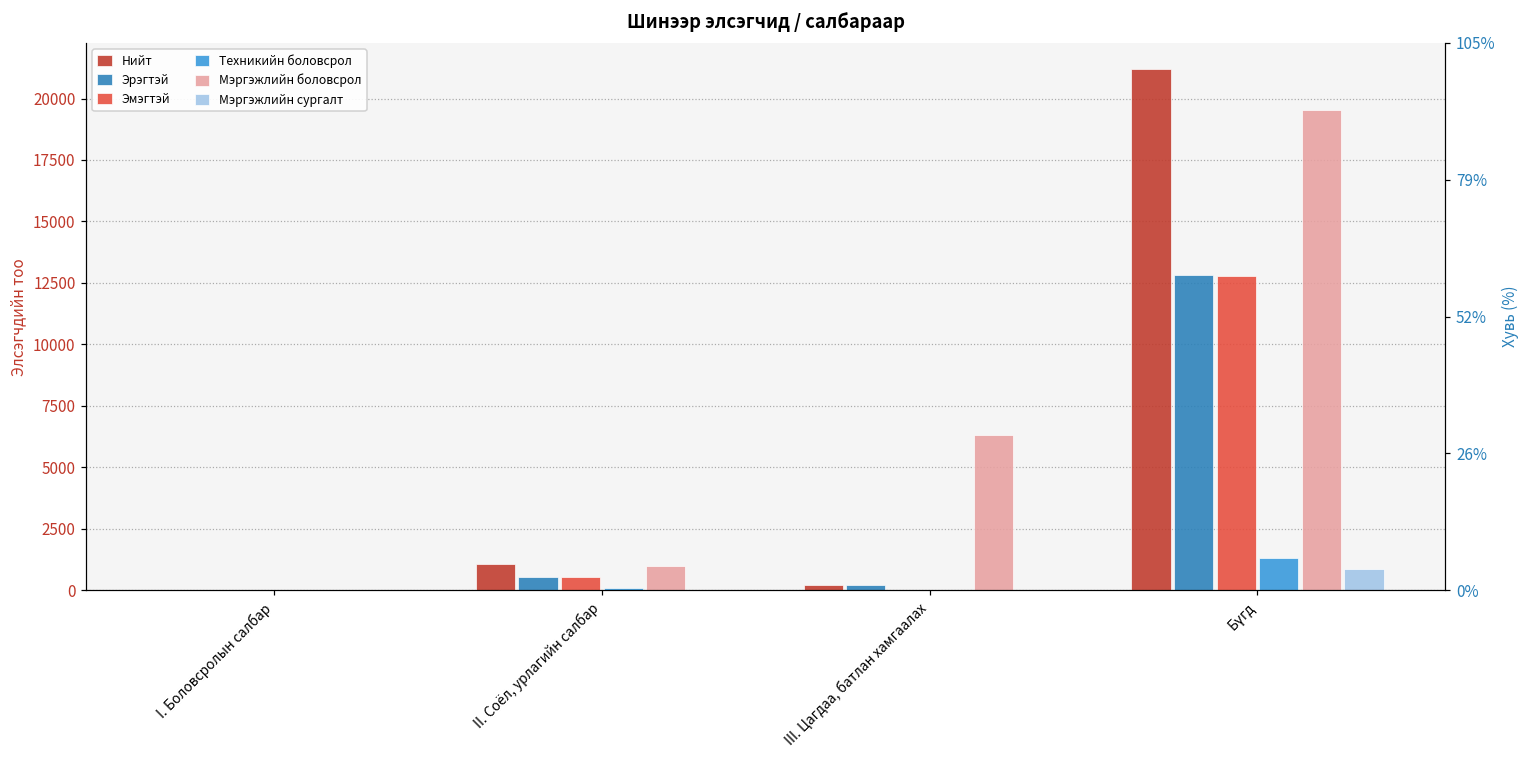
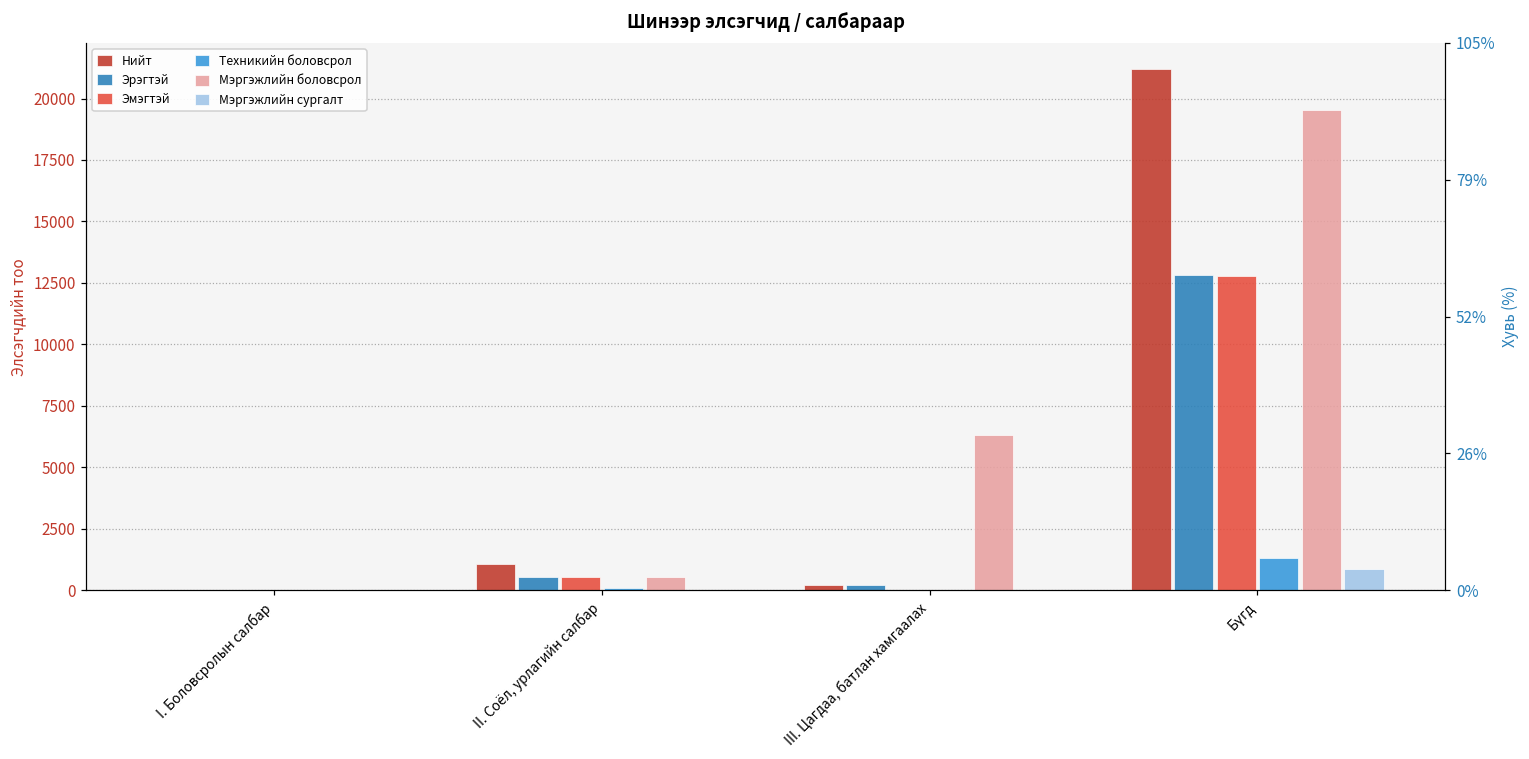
  {
    "Мэргэжлийн боловсрол": {
      "I. Боловсролын салбар": 0,
-     "II. Соёл, урлагийн салбар": 1000,
+     "II. Соёл, урлагийн салбар": 500,
      "III. Цагдаа, батлан хамгаалах": 6300,
      "Бүгд": 19500
    },
    "Мэргэжлийн сургалт": {
      "I. Боловсролын салбар": 0,
      "III. Цагдаа, батлан хамгаалах": 0,
      "Бүгд": 900
    }
  }
